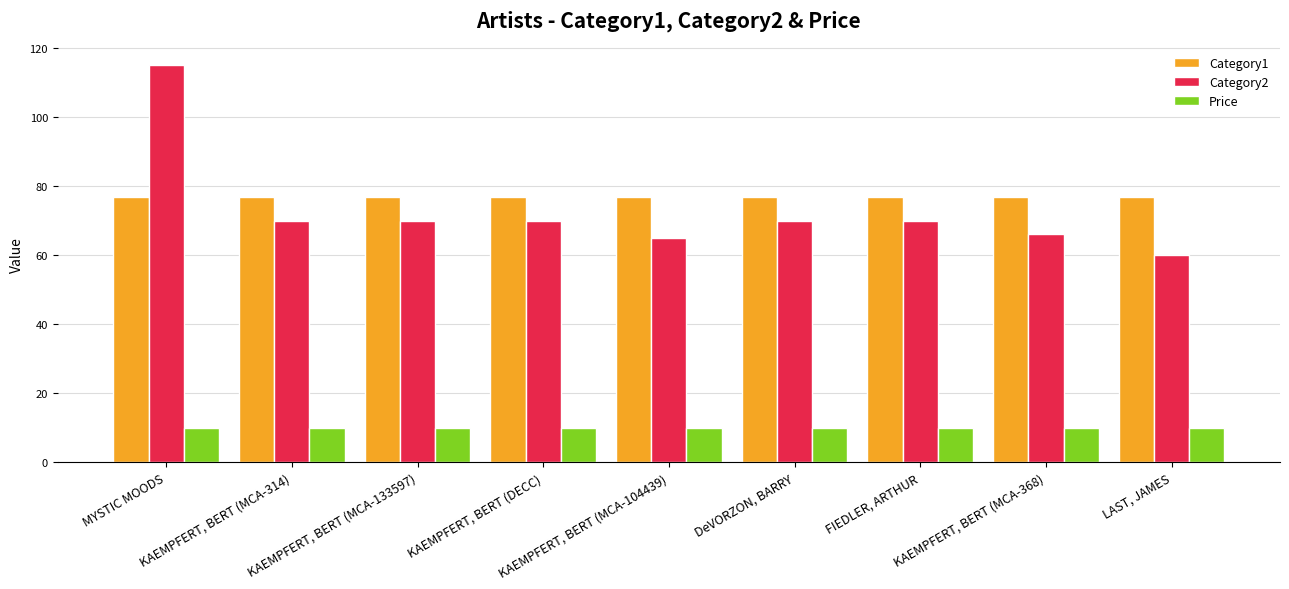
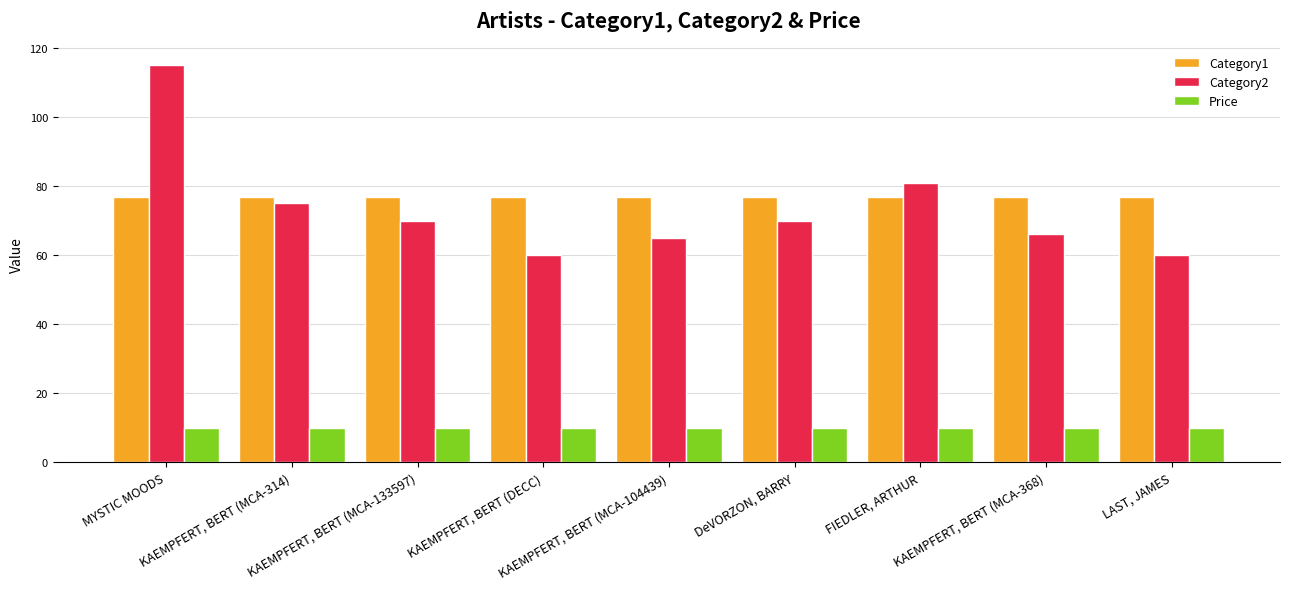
  {
    "Category1": {
      "MYSTIC MOODS": 77,
      "KAEMPFERT, BERT (MCA-314)": 77,
      "KAEMPFERT, BERT (MCA-133597)": 77,
      "KAEMPFERT, BERT (DECC)": 77,
      "KAEMPFERT, BERT (MCA-104439)": 77,
      "DeVORZON, BARRY": 77,
      "FIEDLER, ARTHUR": 77,
      "KAEMPFERT, BERT (MCA-368)": 77,
      "LAST, JAMES": 77
    },
    "Category2": {
      "MYSTIC MOODS": 115,
-     "KAEMPFERT, BERT (MCA-314)": 70,
+     "KAEMPFERT, BERT (MCA-314)": 75,
      "KAEMPFERT, BERT (MCA-133597)": 70,
-     "KAEMPFERT, BERT (DECC)": 70,
+     "KAEMPFERT, BERT (DECC)": 60,
      "KAEMPFERT, BERT (MCA-104439)": 65,
      "DeVORZON, BARRY": 70,
-     "FIEDLER, ARTHUR": 70,
+     "FIEDLER, ARTHUR": 81,
      "KAEMPFERT, BERT (MCA-368)": 66,
      "LAST, JAMES": 60
    },
    "Price": {
      "MYSTIC MOODS": 10,
      "KAEMPFERT, BERT (MCA-314)": 10,
      "KAEMPFERT, BERT (MCA-133597)": 10,
      "KAEMPFERT, BERT (DECC)": 10,
      "KAEMPFERT, BERT (MCA-104439)": 10,
      "DeVORZON, BARRY": 10,
      "FIEDLER, ARTHUR": 10,
      "KAEMPFERT, BERT (MCA-368)": 10,
      "LAST, JAMES": 10
    }
  }
